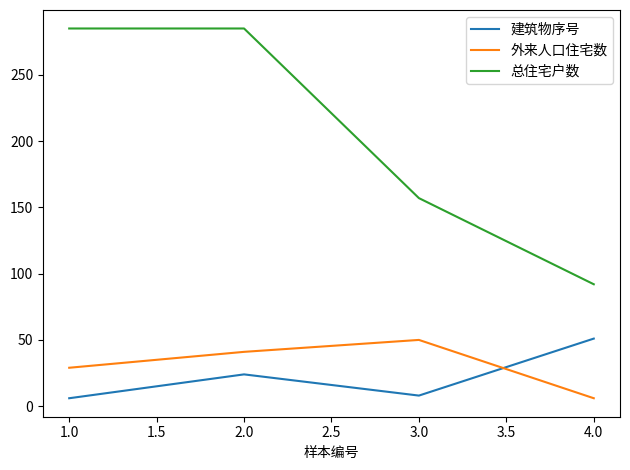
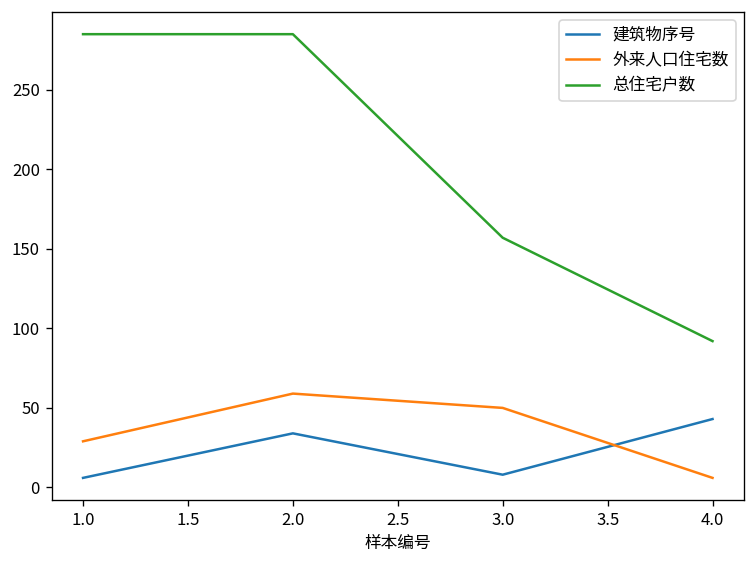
  {
    "建筑物序号": {
      "1.0": 6,
-     "2.0": 24,
+     "2.0": 34,
      "3.0": 8,
-     "4.0": 51
+     "4.0": 43
    },
    "外来人口住宅数": {
      "1.0": 29,
-     "2.0": 41,
+     "2.0": 59,
      "3.0": 50,
      "4.0": 6
    },
    "总住宅户数": {
      "1.0": 285,
      "2.0": 285,
      "3.0": 157,
      "4.0": 92
    }
  }
